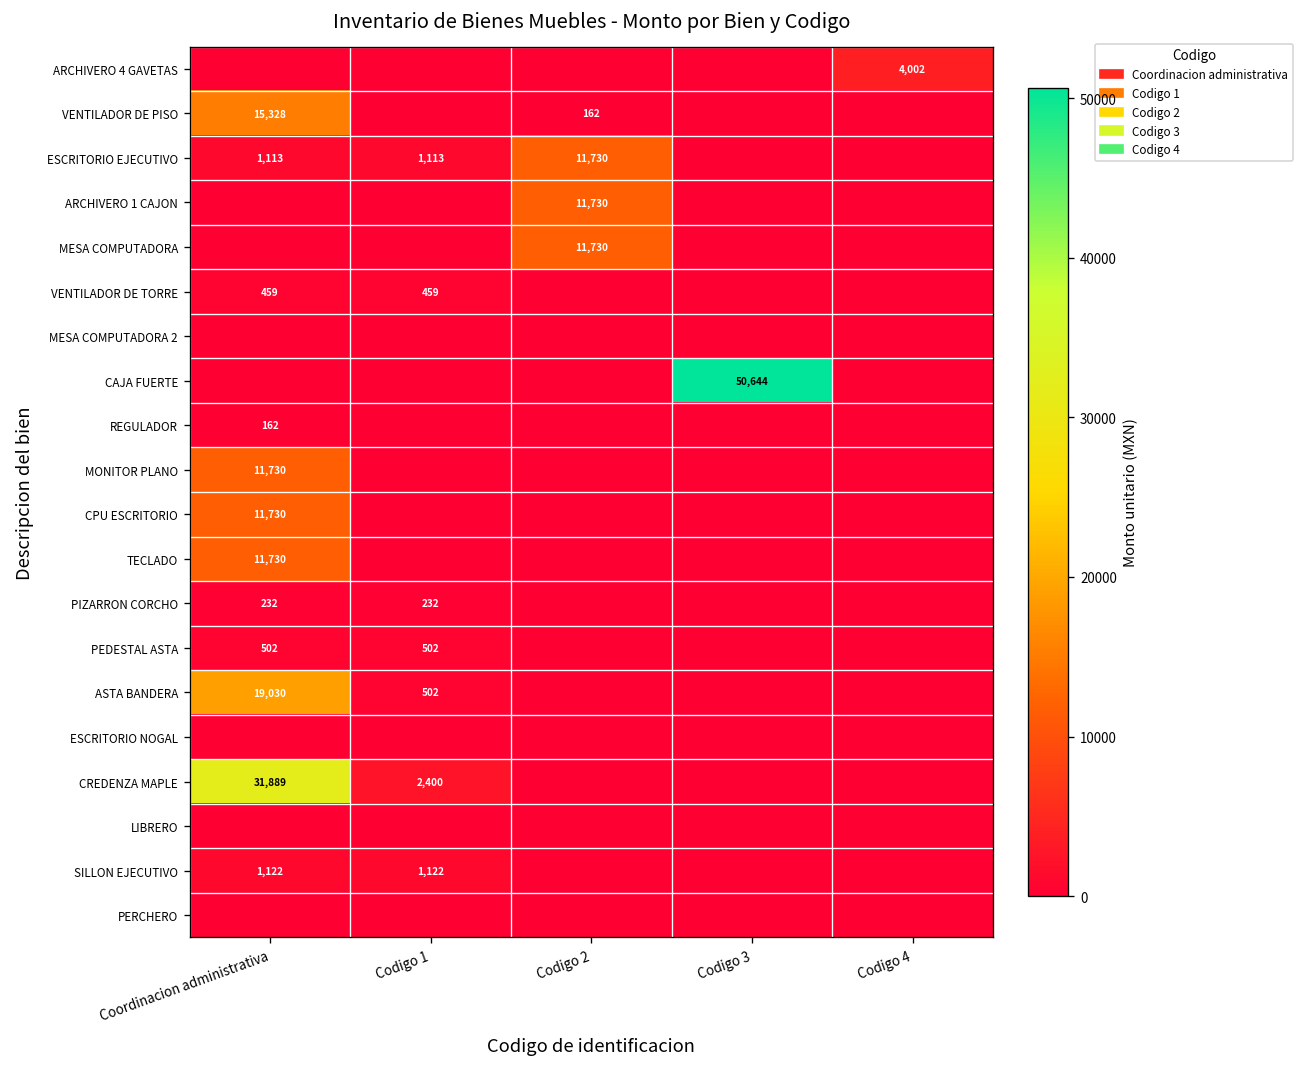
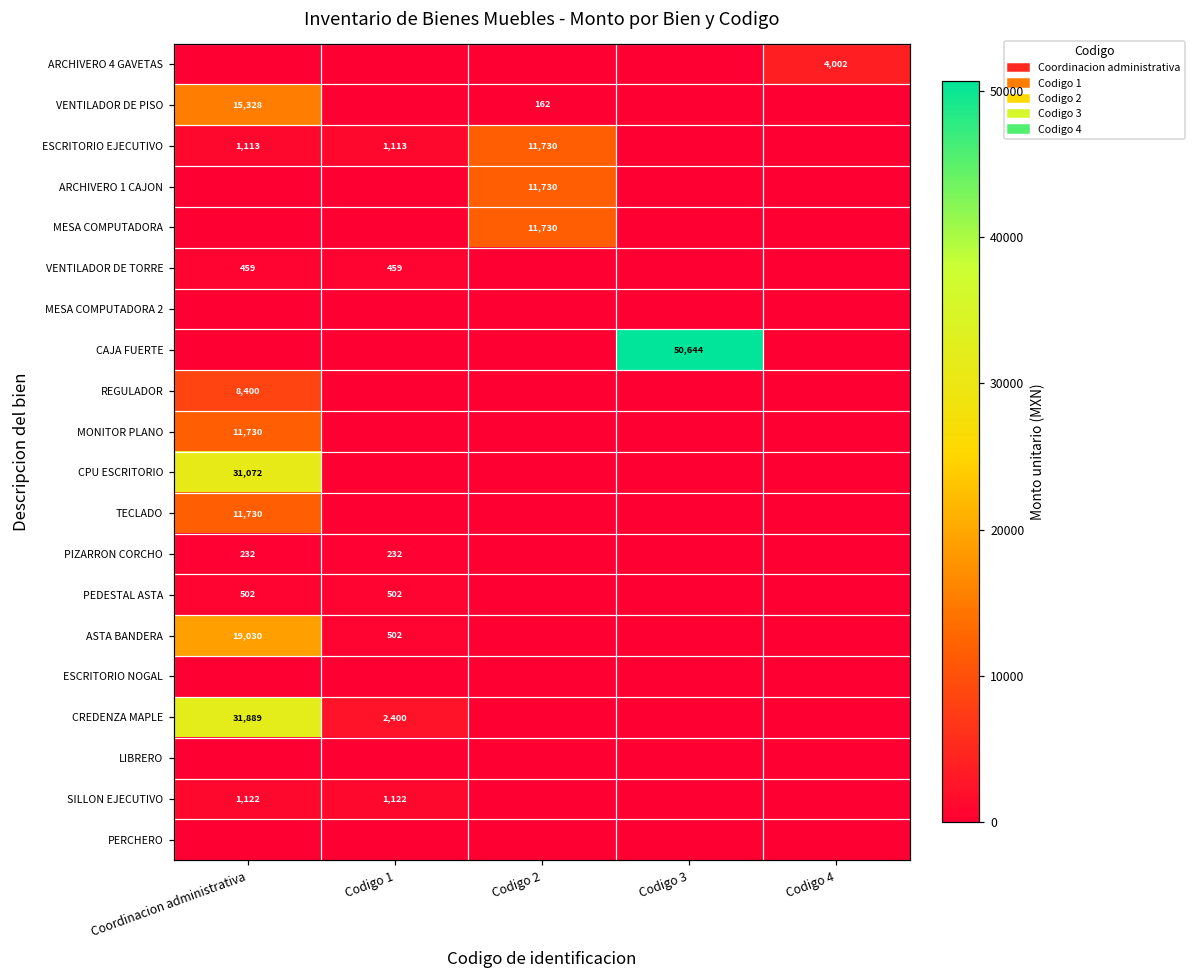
  {
    "ARCHIVERO 4 GAVETAS": {
      "Codigo 4": "4,002"
    },
    "VENTILADOR DE PISO": {
      "Coordinacion administrativa": "15,328",
      "Codigo 2": "162"
    },
    "ESCRITORIO EJECUTIVO": {
      "Coordinacion administrativa": "1,113",
      "Codigo 1": "1,113",
      "Codigo 2": "11,730"
    },
    "ARCHIVERO 1 CAJON": {
      "Codigo 2": "11,730"
    },
    "MESA COMPUTADORA": {
      "Codigo 2": "11,730"
    },
    "VENTILADOR DE TORRE": {
      "Coordinacion administrativa": "459",
      "Codigo 1": "459"
    },
    "CAJA FUERTE": {
      "Codigo 3": "50,644"
    },
    "REGULADOR": {
-     "Coordinacion administrativa": "162"
+     "Coordinacion administrativa": "8,400"
    },
    "MONITOR PLANO": {
      "Coordinacion administrativa": "11,730"
    },
    "CPU ESCRITORIO": {
-     "Coordinacion administrativa": "11,730"
+     "Coordinacion administrativa": "31,072"
    },
    "TECLADO": {
      "Coordinacion administrativa": "11,730"
    },
    "PIZARRON CORCHO": {
      "Coordinacion administrativa": "232",
      "Codigo 1": "232"
    },
    "PEDESTAL ASTA": {
      "Coordinacion administrativa": "502",
      "Codigo 1": "502"
    },
    "ASTA BANDERA": {
      "Coordinacion administrativa": "19,030",
      "Codigo 1": "502"
    },
    "CREDENZA MAPLE": {
      "Coordinacion administrativa": "31,889",
      "Codigo 1": "2,400"
    },
    "SILLON EJECUTIVO": {
      "Coordinacion administrativa": "1,122",
      "Codigo 1": "1,122"
    }
  }
